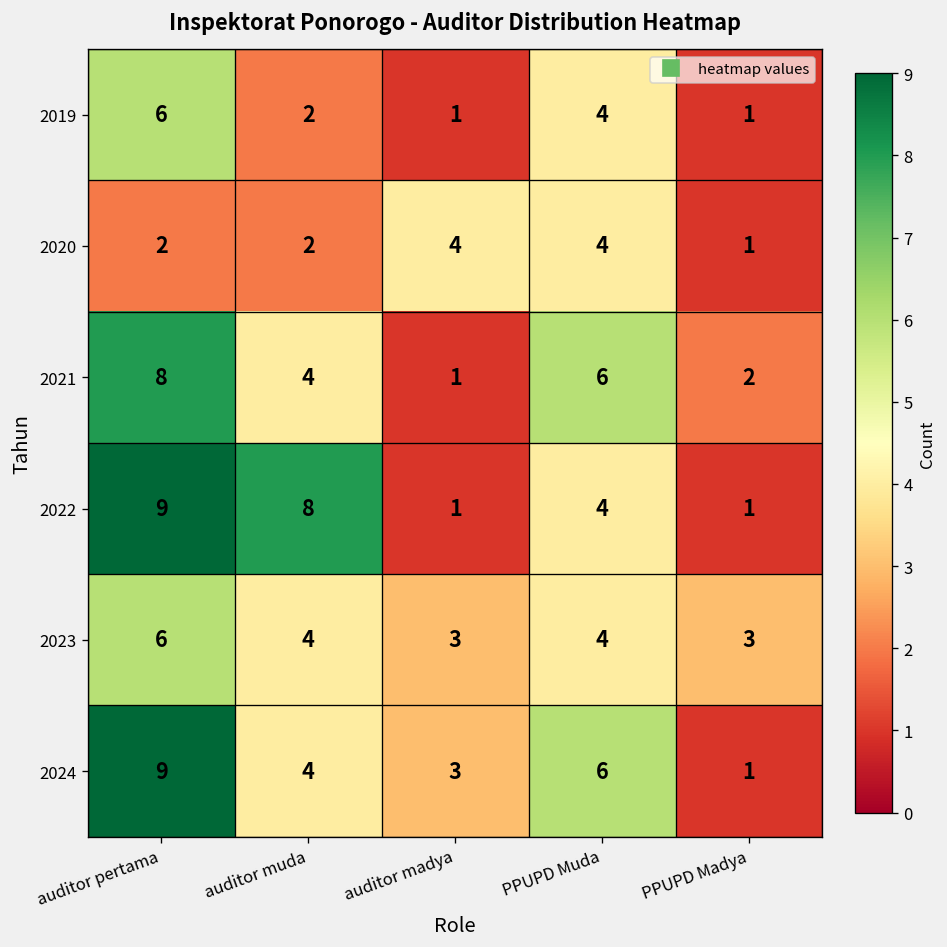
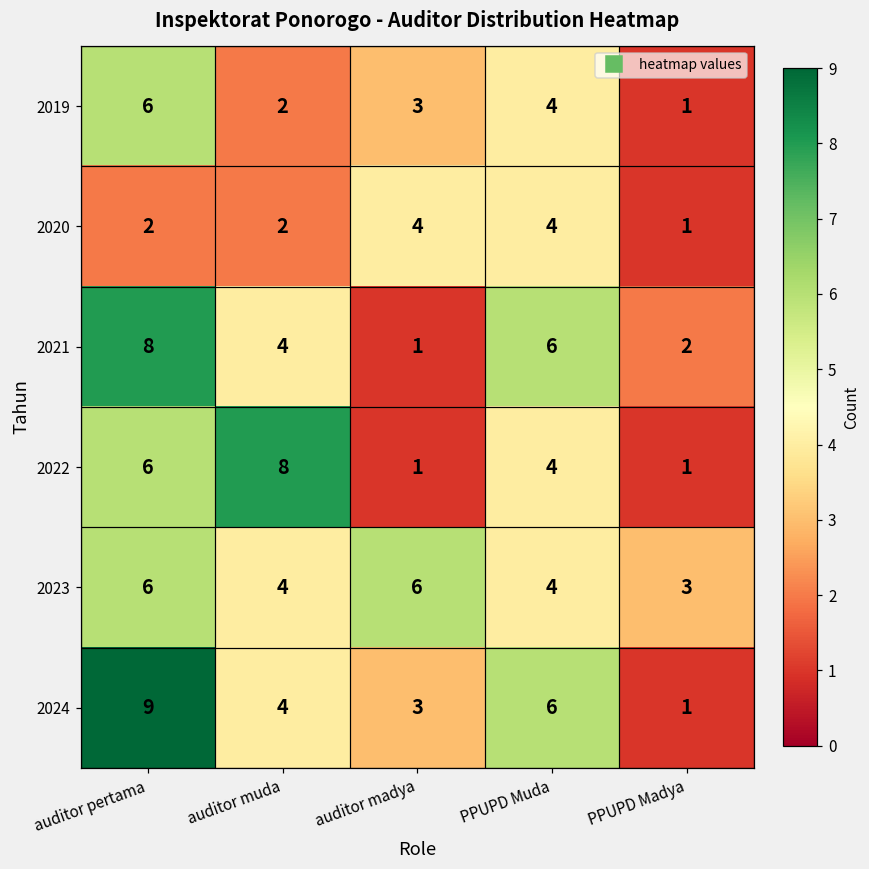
  {
    "2019": {
      "auditor pertama": 6,
      "auditor muda": 2,
-     "auditor madya": 1,
+     "auditor madya": 3,
      "PPUPD Muda": 4,
      "PPUPD Madya": 1
    },
    "2020": {
      "auditor pertama": 2,
      "auditor muda": 2,
      "auditor madya": 4,
      "PPUPD Muda": 4,
      "PPUPD Madya": 1
    },
    "2021": {
      "auditor pertama": 8,
      "auditor muda": 4,
      "auditor madya": 1,
      "PPUPD Muda": 6,
      "PPUPD Madya": 2
    },
    "2022": {
-     "auditor pertama": 9,
+     "auditor pertama": 6,
      "auditor muda": 8,
      "auditor madya": 1,
      "PPUPD Muda": 4,
      "PPUPD Madya": 1
    },
    "2023": {
      "auditor pertama": 6,
      "auditor muda": 4,
-     "auditor madya": 3,
+     "auditor madya": 6,
      "PPUPD Muda": 4,
      "PPUPD Madya": 3
    },
    "2024": {
      "auditor pertama": 9,
      "auditor muda": 4,
      "auditor madya": 3,
      "PPUPD Muda": 6,
      "PPUPD Madya": 1
    }
  }
